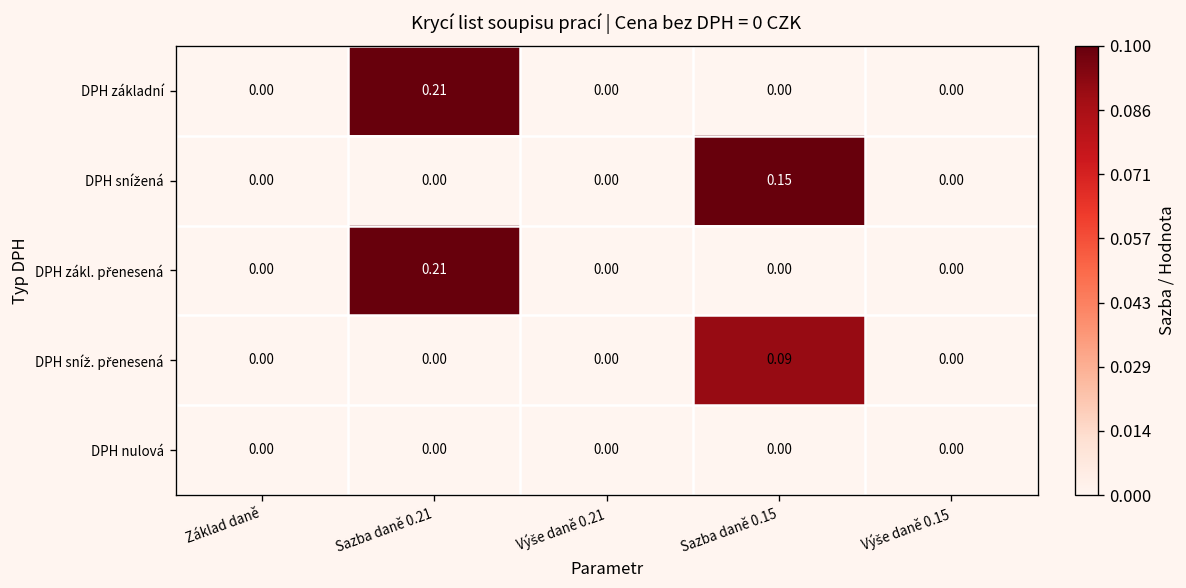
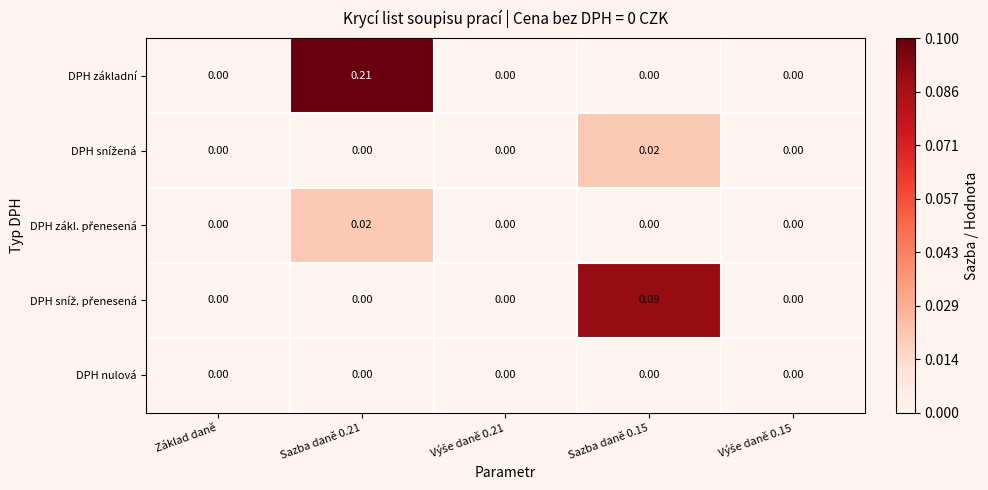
  {
    "DPH základní": {
      "Základ daně": 0.00,
      "Sazba daně 0.21": 0.21,
      "Výše daně 0.21": 0.00,
      "Sazba daně 0.15": 0.00,
      "Výše daně 0.15": 0.00
    },
    "DPH snížená": {
      "Základ daně": 0.00,
      "Sazba daně 0.21": 0.00,
      "Výše daně 0.21": 0.00,
-     "Sazba daně 0.15": 0.15,
+     "Sazba daně 0.15": 0.02,
      "Výše daně 0.15": 0.00
    },
    "DPH zákl. přenesená": {
      "Základ daně": 0.00,
-     "Sazba daně 0.21": 0.21,
+     "Sazba daně 0.21": 0.02,
      "Výše daně 0.21": 0.00,
      "Sazba daně 0.15": 0.00,
      "Výše daně 0.15": 0.00
    },
    "DPH sníž. přenesená": {
      "Základ daně": 0.00,
      "Sazba daně 0.21": 0.00,
      "Výše daně 0.21": 0.00,
      "Sazba daně 0.15": 0.09,
      "Výše daně 0.15": 0.00
    },
    "DPH nulová": {
      "Základ daně": 0.00,
      "Sazba daně 0.21": 0.00,
      "Výše daně 0.21": 0.00,
      "Sazba daně 0.15": 0.00,
      "Výše daně 0.15": 0.00
    }
  }
